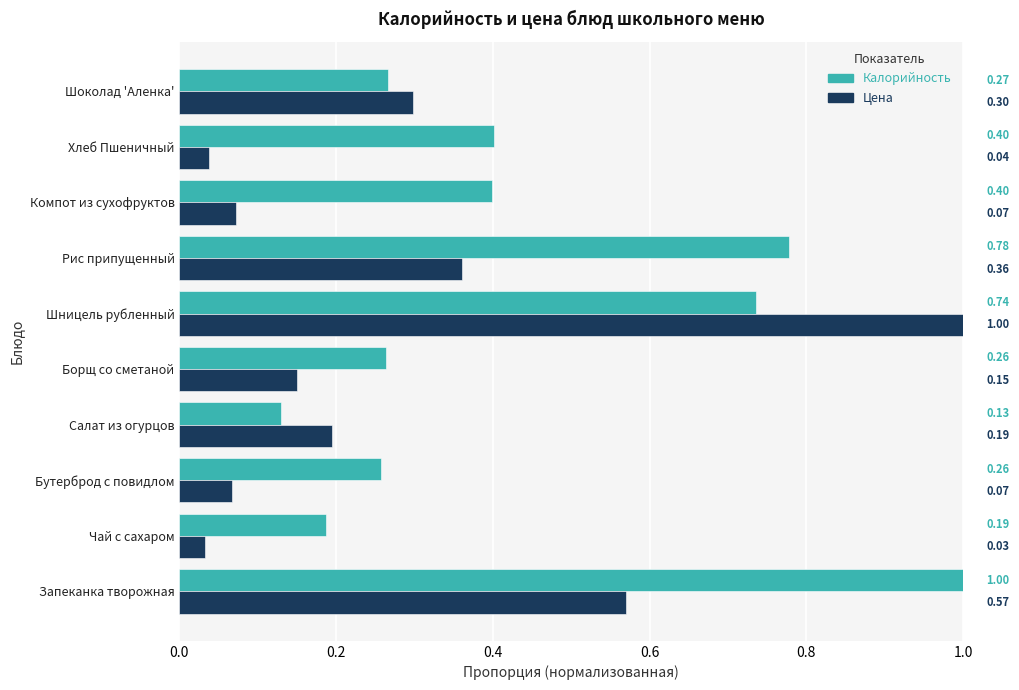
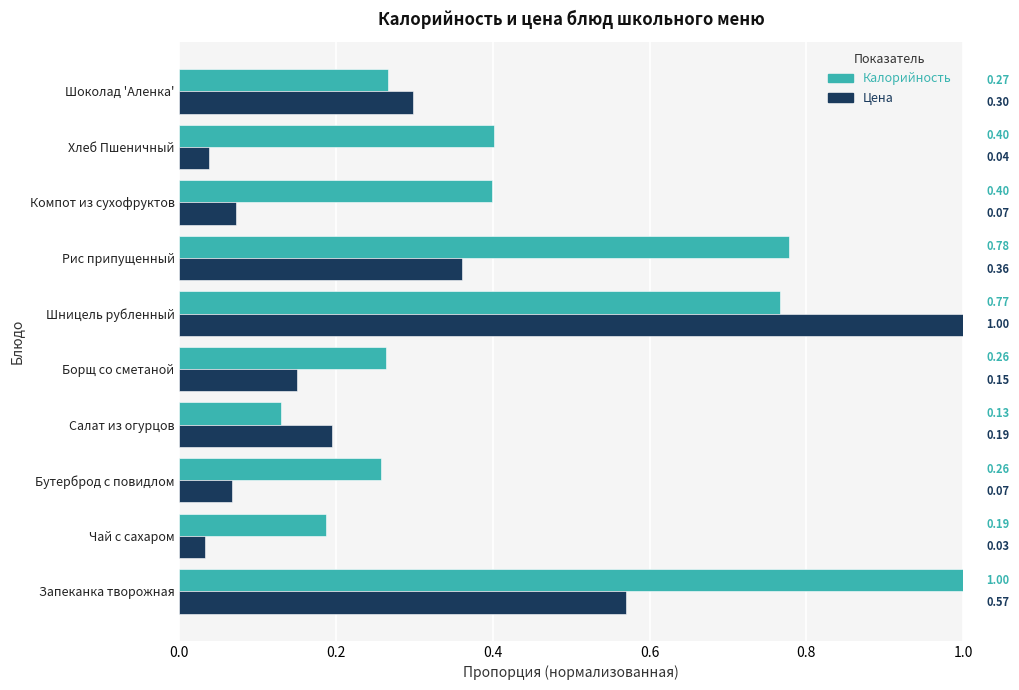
  {
    "Калорийность": {
-     "Шницель рубленный": 0.74,
+     "Шницель рубленный": 0.77,
      "Запеканка творожная": 1.00
    },
    "Цена": {
      "Шницель рубленный": 1.00
    }
  }
